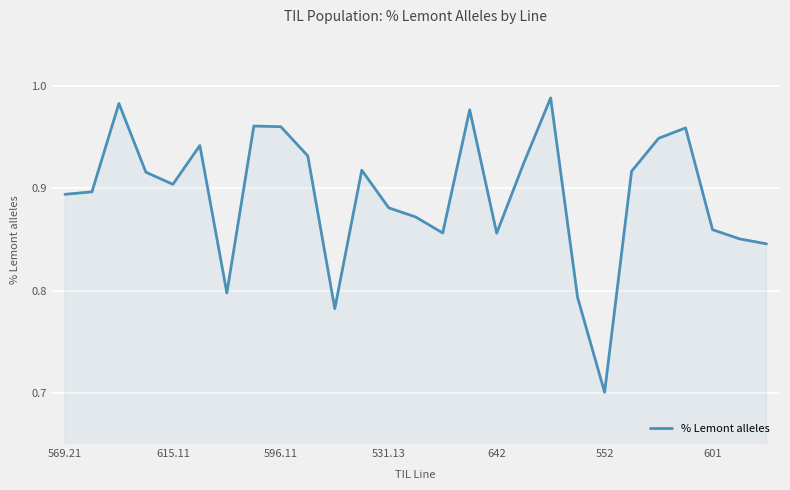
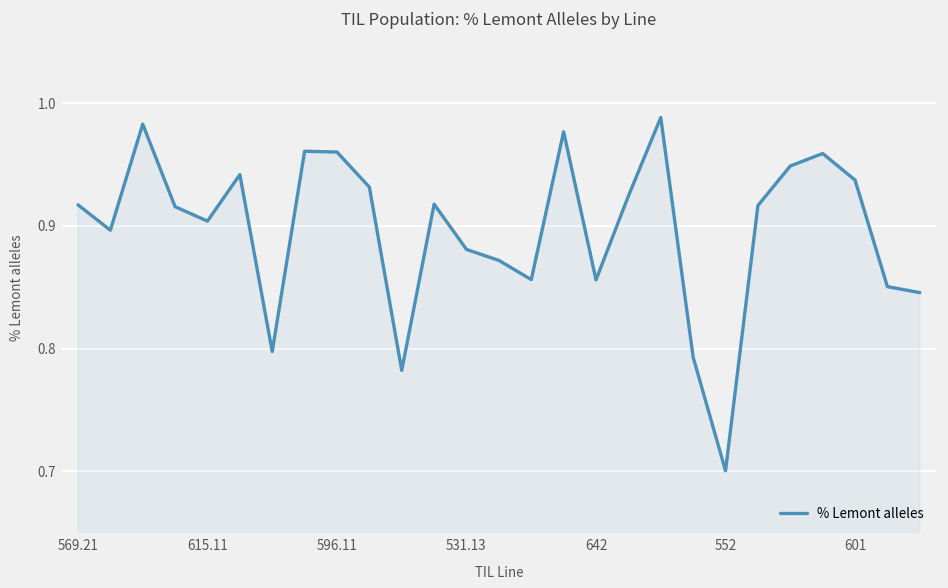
  {
-   "569.21": 0.894,
+   "569.21": 0.917,
    "615.11": 0.904,
    "596.11": 0.960,
    "531.13": 0.881,
    "642": 0.856,
    "552": 0.701,
-   "601": 0.860
+   "601": 0.937
  }
